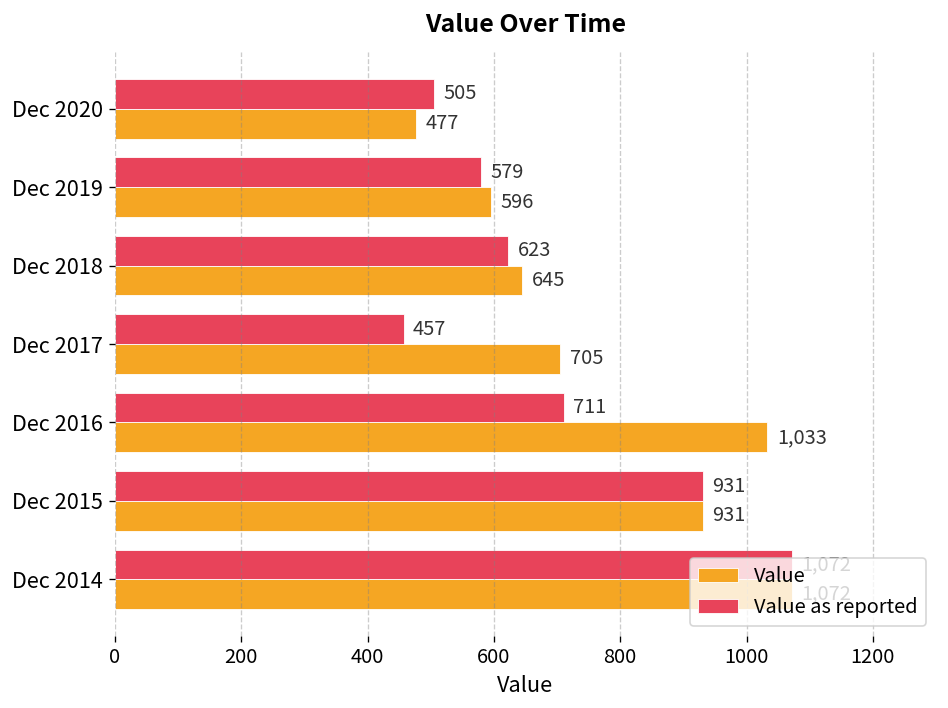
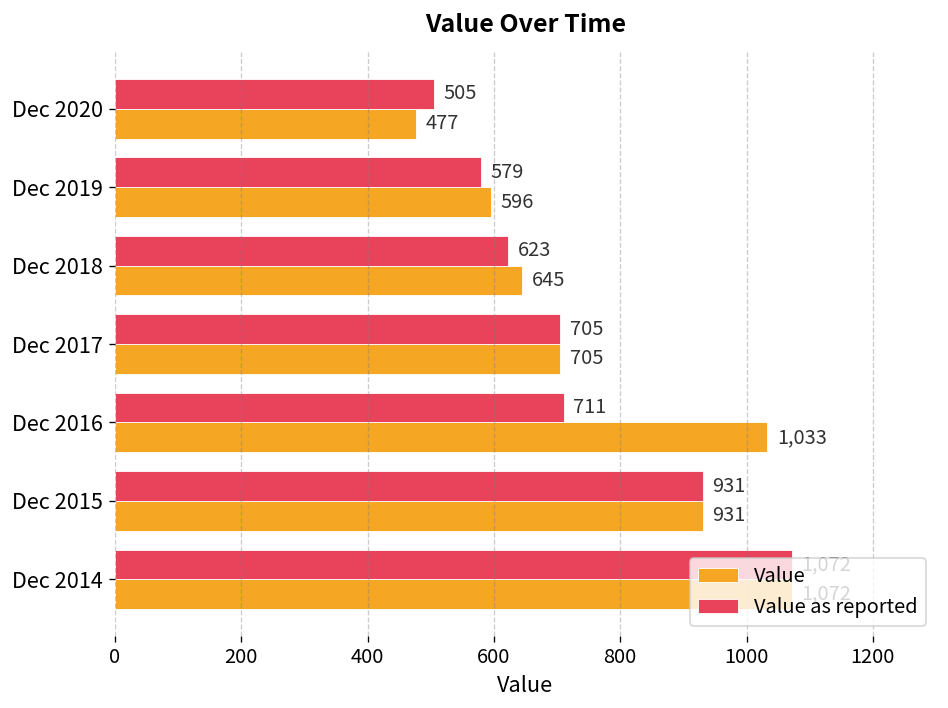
  {
    "Value": {
      "Dec 2020": "477",
      "Dec 2019": "596",
      "Dec 2018": "645",
      "Dec 2017": "705",
      "Dec 2016": "1,033",
      "Dec 2015": "931"
    },
    "Value as reported": {
      "Dec 2020": "505",
      "Dec 2019": "579",
      "Dec 2018": "623",
-     "Dec 2017": "457",
+     "Dec 2017": "705",
      "Dec 2016": "711",
      "Dec 2015": "931"
    }
  }
